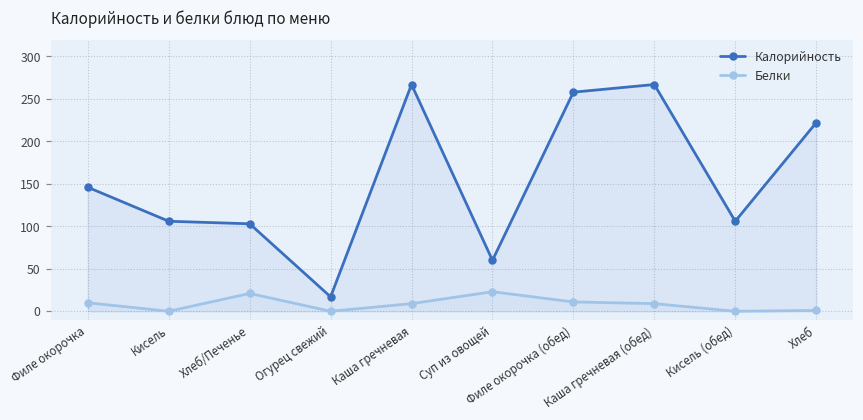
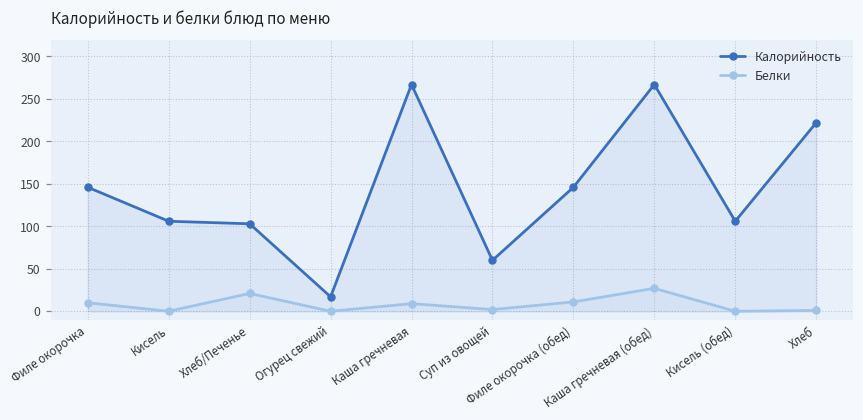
  {
    "Калорийность": {
      "Филе окорочка": 150,
      "Кисель": 110,
      "Хлеб/Печенье": 100,
      "Огурец свежий": 20,
      "Каша гречневая": 270,
      "Суп из овощей": 60,
-     "Филе окорочка (обед)": 260,
+     "Филе окорочка (обед)": 150,
      "Каша гречневая (обед)": 270,
      "Кисель (обед)": 110,
      "Хлеб": 220
    },
    "Белки": {
      "Филе окорочка": 10,
      "Кисель": 0,
      "Хлеб/Печенье": 20,
      "Огурец свежий": 0,
      "Каша гречневая": 10,
-     "Суп из овощей": 20,
+     "Суп из овощей": 0,
      "Филе окорочка (обед)": 10,
-     "Каша гречневая (обед)": 10,
+     "Каша гречневая (обед)": 30,
      "Кисель (обед)": 0,
      "Хлеб": 0
    }
  }
